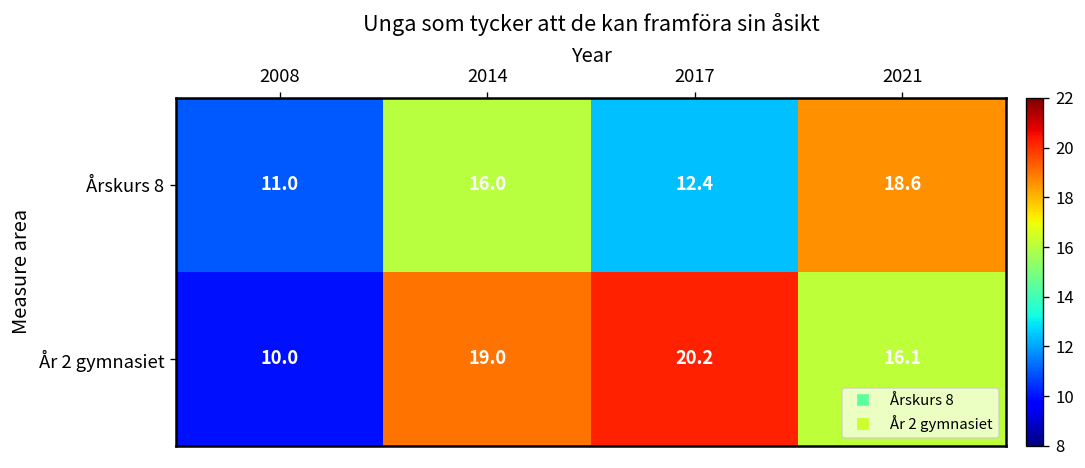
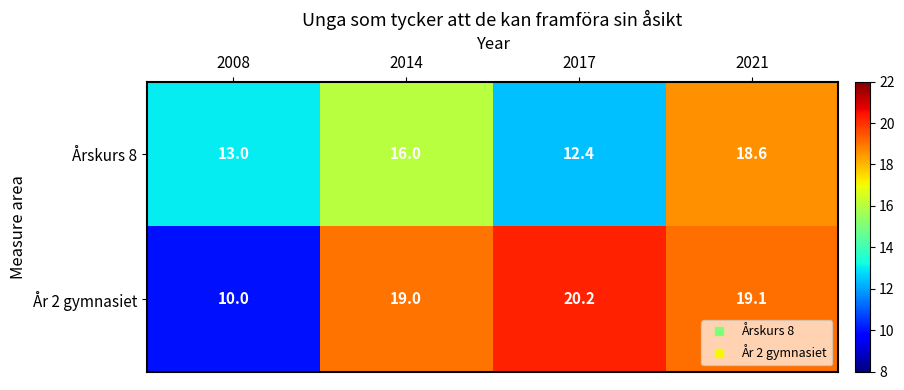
  {
    "Årskurs 8": {
-     "2008": 11.0,
+     "2008": 13.0,
      "2014": 16.0,
      "2017": 12.4,
      "2021": 18.6
    },
    "År 2 gymnasiet": {
      "2008": 10.0,
      "2014": 19.0,
      "2017": 20.2,
-     "2021": 16.1
+     "2021": 19.1
    }
  }
